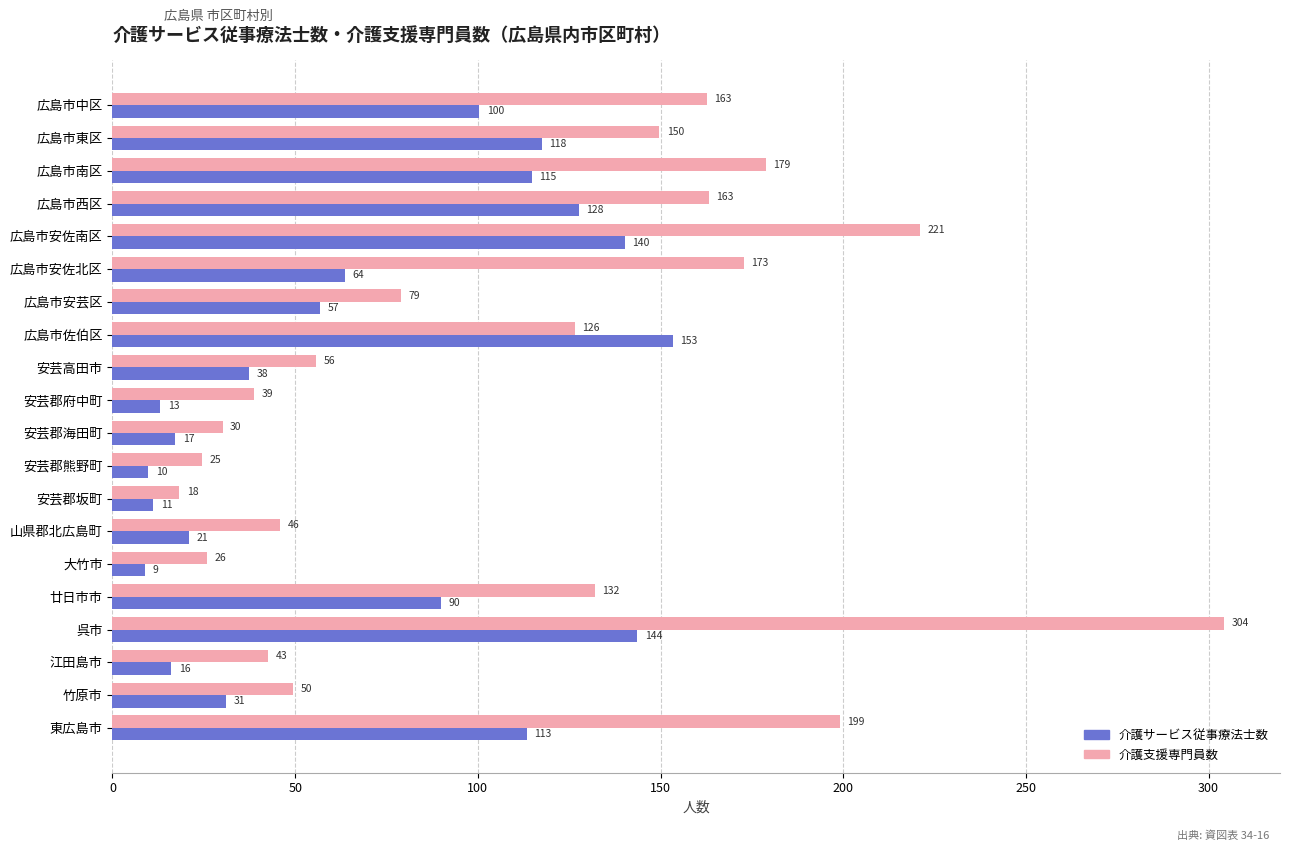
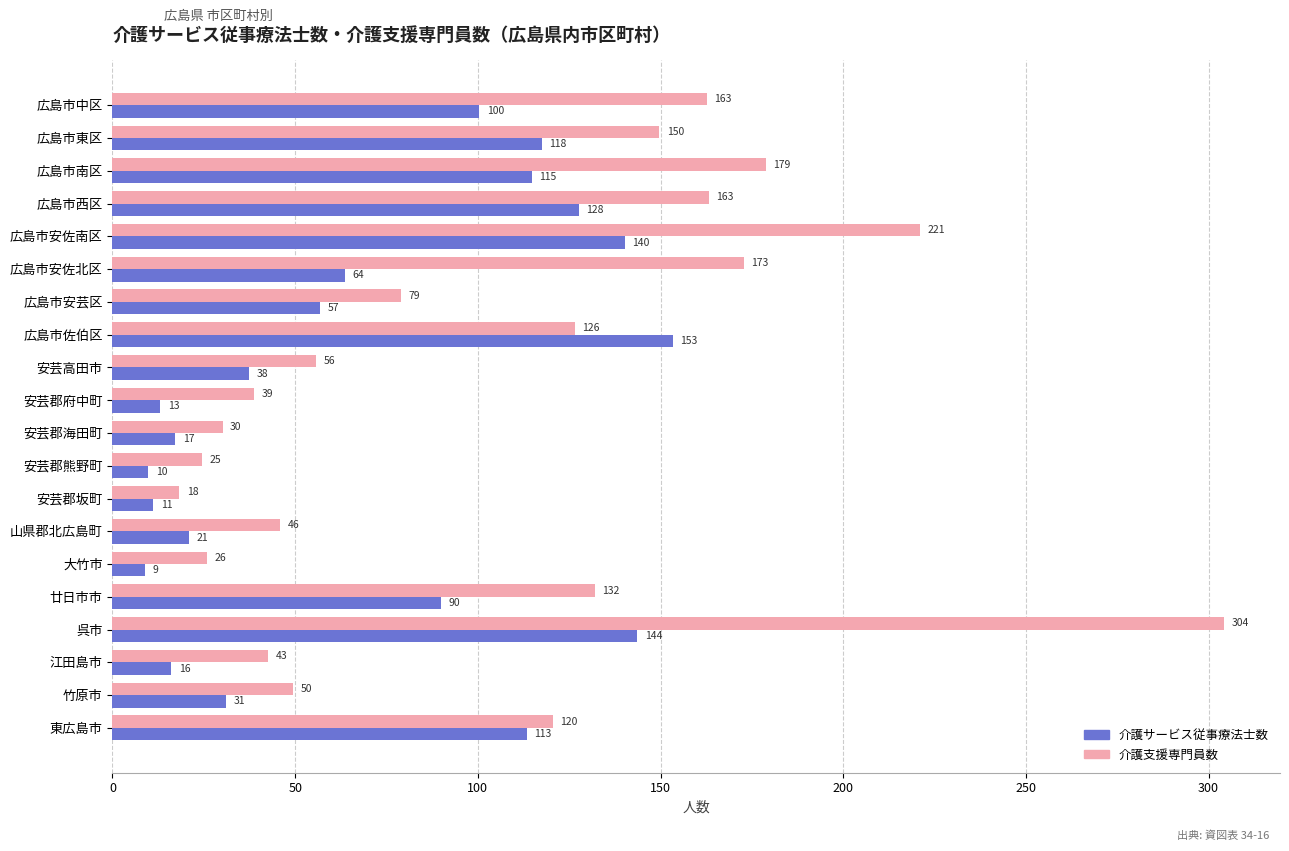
  {
    "介護サービス従事療法士数": {
      "広島市中区": 100,
      "広島市東区": 118,
      "広島市南区": 115,
      "広島市西区": 128,
      "広島市安佐南区": 140,
      "広島市安佐北区": 64,
      "広島市安芸区": 57,
      "広島市佐伯区": 153,
      "安芸高田市": 38,
      "安芸郡府中町": 13,
      "安芸郡海田町": 17,
      "安芸郡熊野町": 10,
      "安芸郡坂町": 11,
      "山県郡北広島町": 21,
      "大竹市": 9,
      "廿日市市": 90,
      "呉市": 144,
      "江田島市": 16,
      "竹原市": 31,
      "東広島市": 113
    },
    "介護支援専門員数": {
      "広島市中区": 163,
      "広島市東区": 150,
      "広島市南区": 179,
      "広島市西区": 163,
      "広島市安佐南区": 221,
      "広島市安佐北区": 173,
      "広島市安芸区": 79,
      "広島市佐伯区": 126,
      "安芸高田市": 56,
      "安芸郡府中町": 39,
      "安芸郡海田町": 30,
      "安芸郡熊野町": 25,
      "安芸郡坂町": 18,
      "山県郡北広島町": 46,
      "大竹市": 26,
      "廿日市市": 132,
      "呉市": 304,
      "江田島市": 43,
      "竹原市": 50,
-     "東広島市": 199
+     "東広島市": 120
    }
  }
